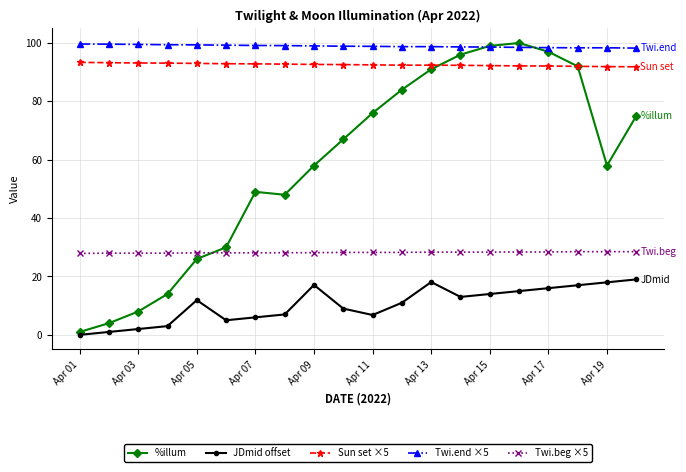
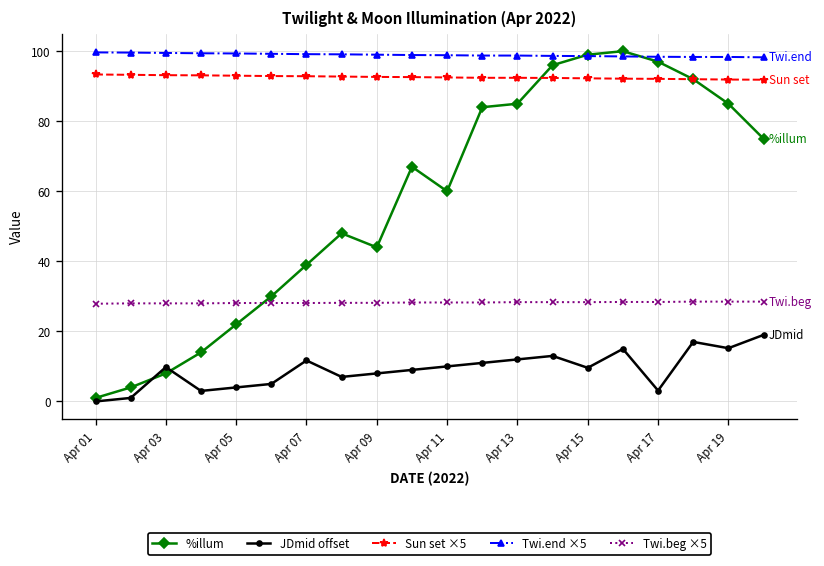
  {
    "%illum": {
      "Apr 01": 1,
      "Apr 03": 8,
-     "Apr 05": 26,
-     "Apr 07": 49,
-     "Apr 09": 58,
-     "Apr 11": 76,
-     "Apr 13": 91,
+     "Apr 05": 22,
+     "Apr 07": 39,
+     "Apr 09": 44,
+     "Apr 11": 60,
+     "Apr 13": 85,
      "Apr 17": 97,
-     "Apr 19": 58
+     "Apr 19": 85
    },
    "JDmid offset": {
      "Apr 01": 0,
-     "Apr 03": 2,
-     "Apr 05": 12,
-     "Apr 07": 6,
-     "Apr 09": 17,
-     "Apr 11": 7,
-     "Apr 13": 18,
-     "Apr 15": 14,
-     "Apr 17": 16,
-     "Apr 19": 18
+     "Apr 03": 10,
+     "Apr 05": 4,
+     "Apr 07": 12,
+     "Apr 09": 8,
+     "Apr 11": 10,
+     "Apr 13": 12,
+     "Apr 15": 10,
+     "Apr 17": 3,
+     "Apr 19": 15
    },
    "Sun set ×5": {
      "Apr 01": 93,
      "Apr 03": 93,
      "Apr 05": 93,
      "Apr 07": 93,
      "Apr 09": 93,
      "Apr 11": 93,
      "Apr 13": 92,
      "Apr 15": 92,
      "Apr 17": 92,
      "Apr 19": 92
    },
    "Twi.end ×5": {
      "Apr 01": 100,
      "Apr 03": 100,
      "Apr 05": 99,
      "Apr 07": 99,
      "Apr 09": 99,
      "Apr 11": 99,
      "Apr 13": 99,
      "Apr 17": 98,
      "Apr 19": 98
    },
    "Twi.beg ×5": {
      "Apr 01": 28,
      "Apr 03": 28,
      "Apr 05": 28,
      "Apr 07": 28,
      "Apr 09": 28,
      "Apr 11": 28,
      "Apr 13": 28,
      "Apr 15": 28,
      "Apr 17": 28,
      "Apr 19": 29
    }
  }
